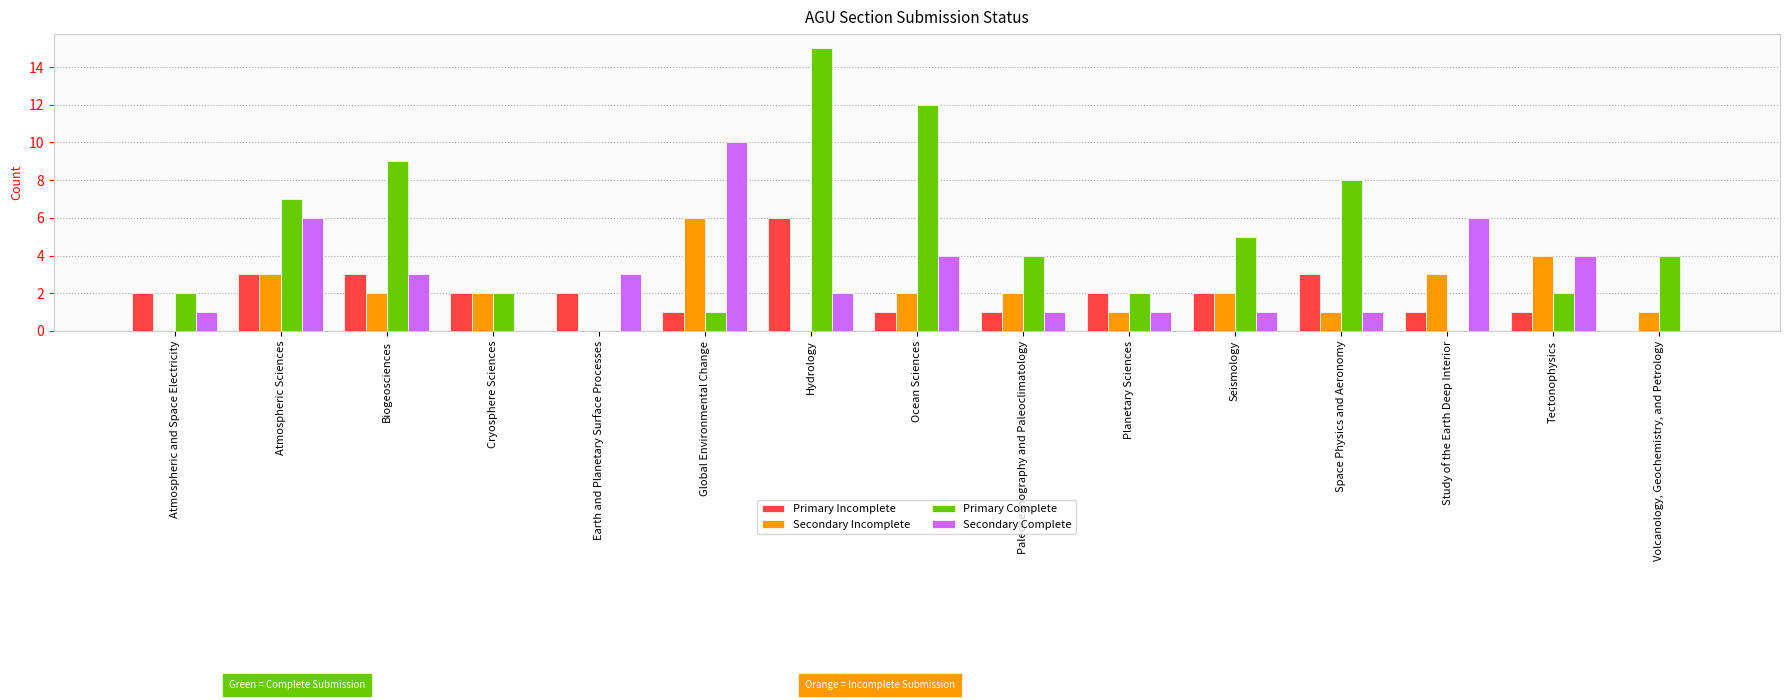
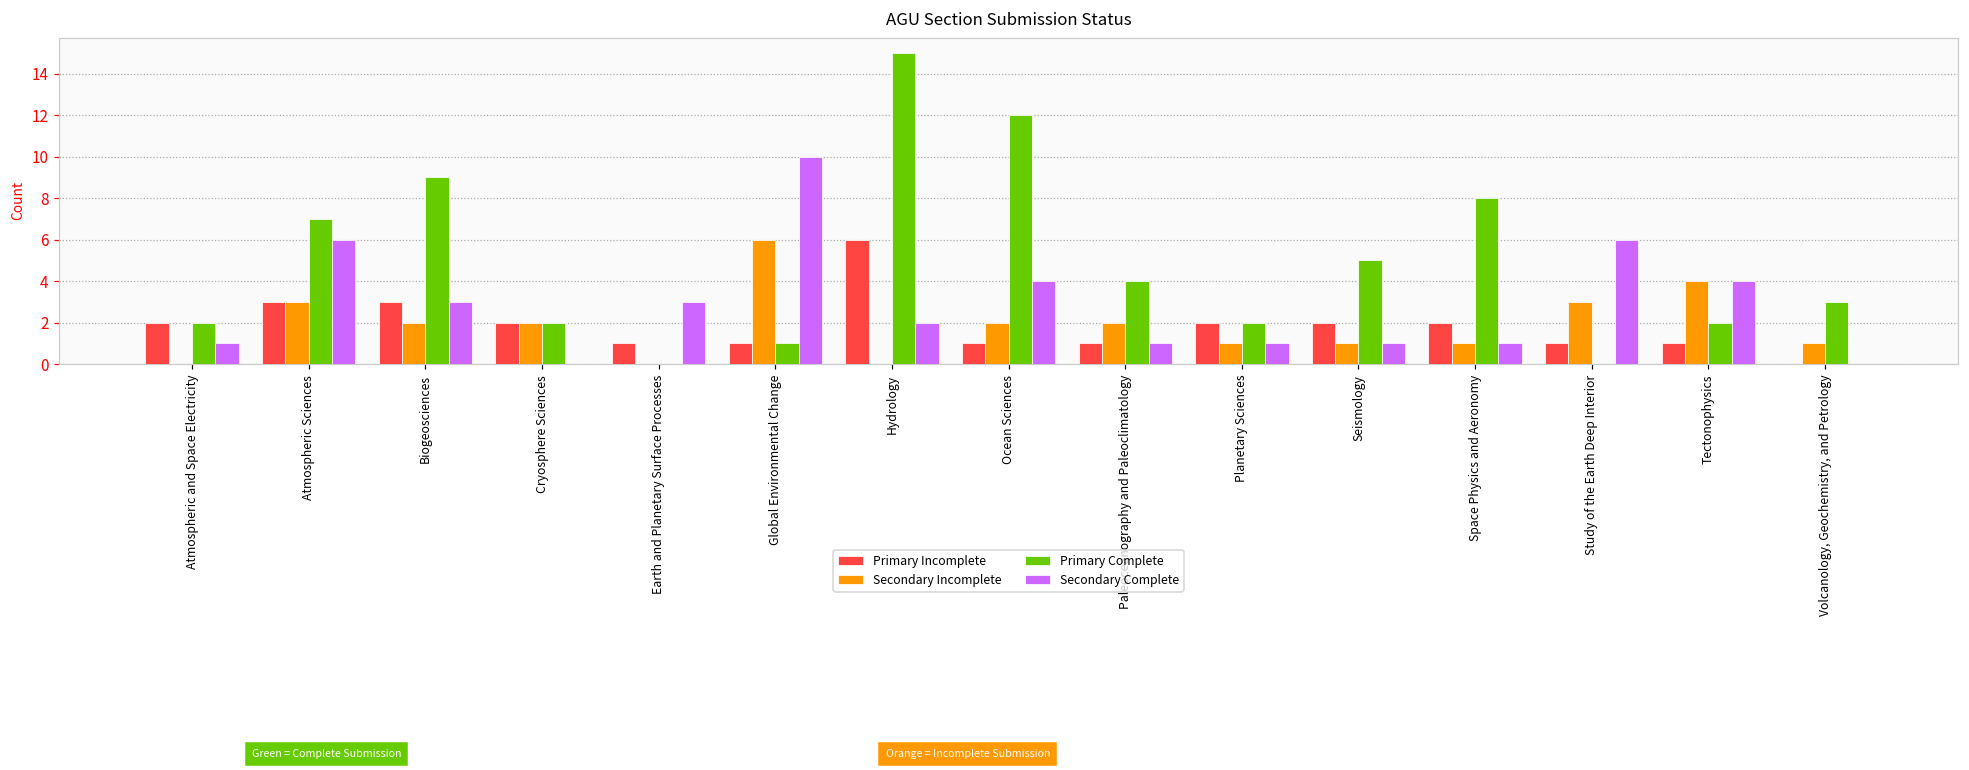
  {
    "Primary Incomplete": {
      "Atmospheric and Space Electricity": 2,
      "Atmospheric Sciences": 3,
      "Biogeosciences": 3,
      "Cryosphere Sciences": 2,
-     "Earth and Planetary Surface Processes": 2,
+     "Earth and Planetary Surface Processes": 1,
      "Global Environmental Change": 1,
      "Hydrology": 6,
      "Ocean Sciences": 1,
      "Paleoceanography and Paleoclimatology": 1,
      "Planetary Sciences": 2,
      "Seismology": 2,
-     "Space Physics and Aeronomy": 3,
+     "Space Physics and Aeronomy": 2,
      "Study of the Earth Deep Interior": 1,
      "Tectonophysics": 1,
      "Volcanology, Geochemistry, and Petrology": 0
    },
    "Secondary Incomplete": {
      "Atmospheric and Space Electricity": 0,
      "Atmospheric Sciences": 3,
      "Biogeosciences": 2,
      "Cryosphere Sciences": 2,
      "Earth and Planetary Surface Processes": 0,
      "Global Environmental Change": 6,
      "Hydrology": 0,
      "Ocean Sciences": 2,
      "Paleoceanography and Paleoclimatology": 2,
      "Planetary Sciences": 1,
-     "Seismology": 2,
+     "Seismology": 1,
      "Space Physics and Aeronomy": 1,
      "Study of the Earth Deep Interior": 3,
      "Tectonophysics": 4,
      "Volcanology, Geochemistry, and Petrology": 1
    },
    "Primary Complete": {
      "Atmospheric and Space Electricity": 2,
      "Atmospheric Sciences": 7,
      "Biogeosciences": 9,
      "Cryosphere Sciences": 2,
      "Earth and Planetary Surface Processes": 0,
      "Global Environmental Change": 1,
      "Hydrology": 15,
      "Ocean Sciences": 12,
      "Paleoceanography and Paleoclimatology": 4,
      "Planetary Sciences": 2,
      "Seismology": 5,
      "Space Physics and Aeronomy": 8,
      "Study of the Earth Deep Interior": 0,
      "Tectonophysics": 2,
-     "Volcanology, Geochemistry, and Petrology": 4
+     "Volcanology, Geochemistry, and Petrology": 3
    },
    "Secondary Complete": {
      "Atmospheric and Space Electricity": 1,
      "Atmospheric Sciences": 6,
      "Biogeosciences": 3,
      "Cryosphere Sciences": 0,
      "Earth and Planetary Surface Processes": 3,
      "Global Environmental Change": 10,
      "Hydrology": 2,
      "Ocean Sciences": 4,
      "Paleoceanography and Paleoclimatology": 1,
      "Planetary Sciences": 1,
      "Seismology": 1,
      "Space Physics and Aeronomy": 1,
      "Study of the Earth Deep Interior": 6,
      "Tectonophysics": 4,
      "Volcanology, Geochemistry, and Petrology": 0
    }
  }
